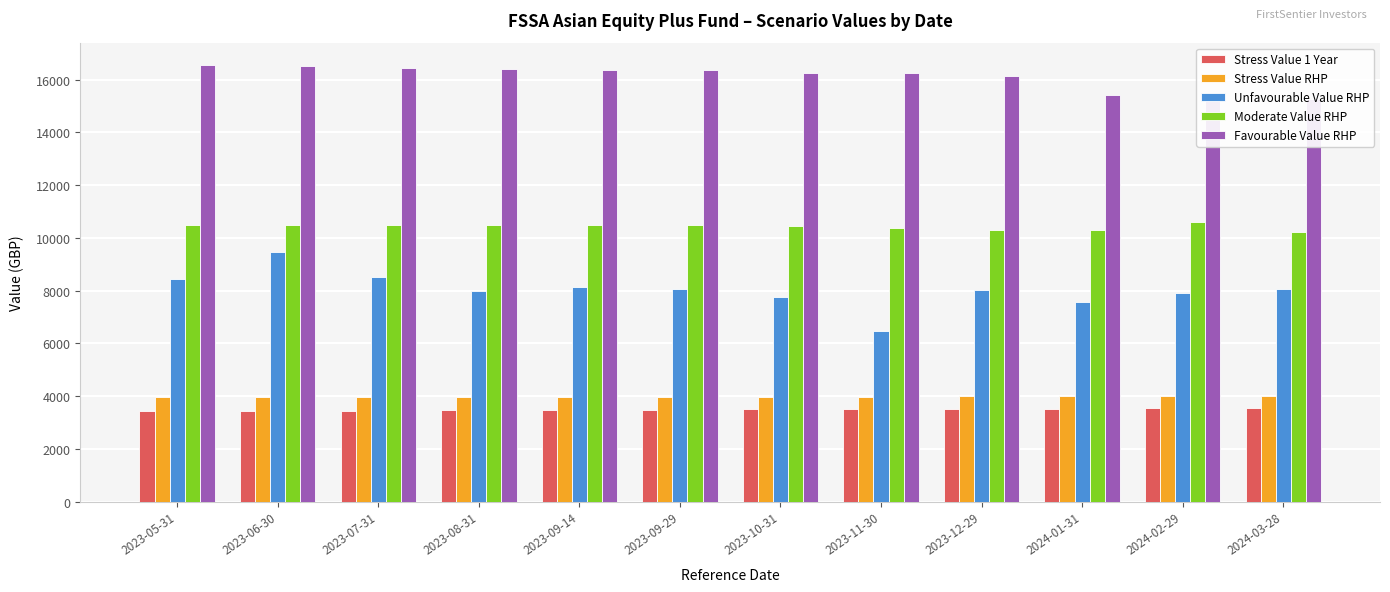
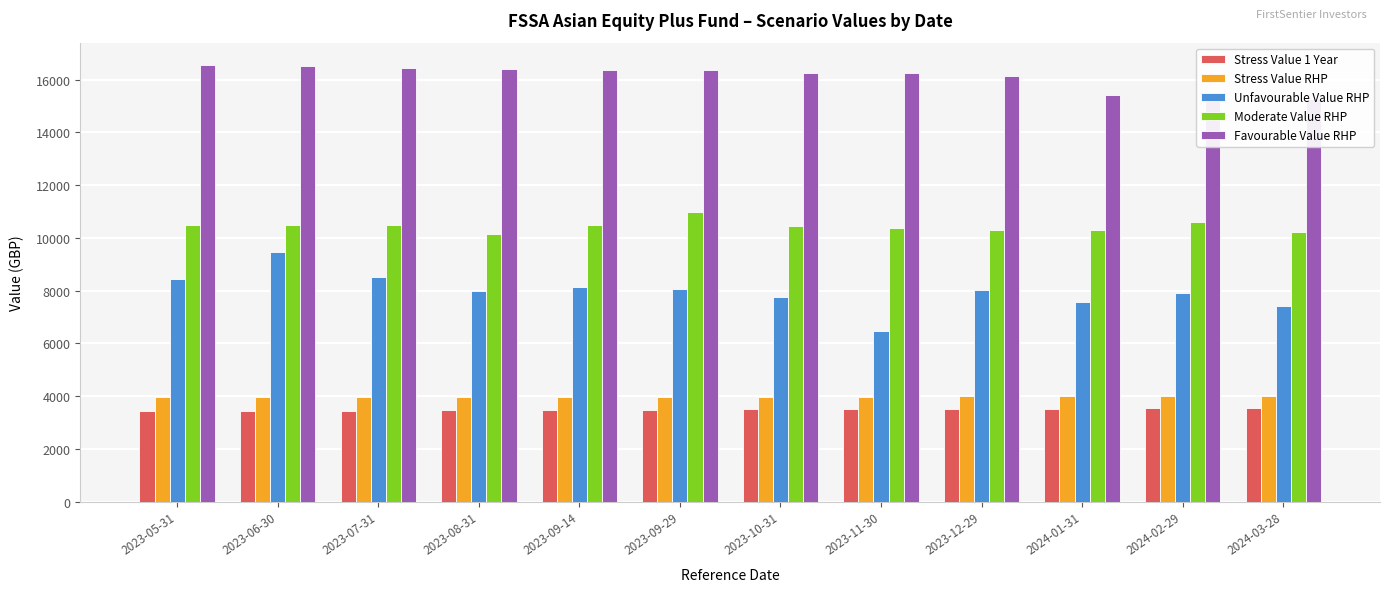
  {
    "Stress Value 1 Year": {
      "2023-05-31": 3400,
      "2023-06-30": 3400,
      "2023-07-31": 3500,
      "2023-08-31": 3500,
      "2023-09-14": 3500,
      "2023-09-29": 3500,
      "2023-10-31": 3500,
      "2023-11-30": 3500,
      "2023-12-29": 3500,
      "2024-01-31": 3500,
      "2024-02-29": 3500,
      "2024-03-28": 3500
    },
    "Stress Value RHP": {
      "2023-05-31": 4000,
      "2023-06-30": 4000,
      "2023-07-31": 4000,
      "2023-08-31": 4000,
      "2023-09-14": 4000,
      "2023-09-29": 4000,
      "2023-10-31": 4000,
      "2023-11-30": 4000,
      "2023-12-29": 4000,
      "2024-01-31": 4000,
      "2024-02-29": 4000,
      "2024-03-28": 4000
    },
    "Unfavourable Value RHP": {
      "2023-05-31": 8400,
      "2023-06-30": 9500,
      "2023-07-31": 8500,
      "2023-08-31": 8000,
      "2023-09-14": 8100,
      "2023-09-29": 8000,
      "2023-10-31": 7800,
      "2023-11-30": 6500,
      "2023-12-29": 8000,
      "2024-01-31": 7600,
      "2024-02-29": 7900,
-     "2024-03-28": 8000
+     "2024-03-28": 7400
    },
    "Moderate Value RHP": {
      "2023-05-31": 10500,
      "2023-06-30": 10500,
      "2023-07-31": 10500,
-     "2023-08-31": 10500,
+     "2023-08-31": 10100,
      "2023-09-14": 10500,
-     "2023-09-29": 10500,
+     "2023-09-29": 11000,
      "2023-10-31": 10500,
      "2023-11-30": 10400,
      "2023-12-29": 10300,
      "2024-01-31": 10300,
      "2024-02-29": 10600,
      "2024-03-28": 10200
    },
    "Favourable Value RHP": {
      "2023-05-31": 16600,
      "2023-06-30": 16500,
      "2023-07-31": 16400,
      "2023-08-31": 16400,
      "2023-09-14": 16400,
      "2023-09-29": 16400,
      "2023-10-31": 16300,
      "2023-11-30": 16300,
      "2023-12-29": 16200,
      "2024-01-31": 15400
    }
  }
